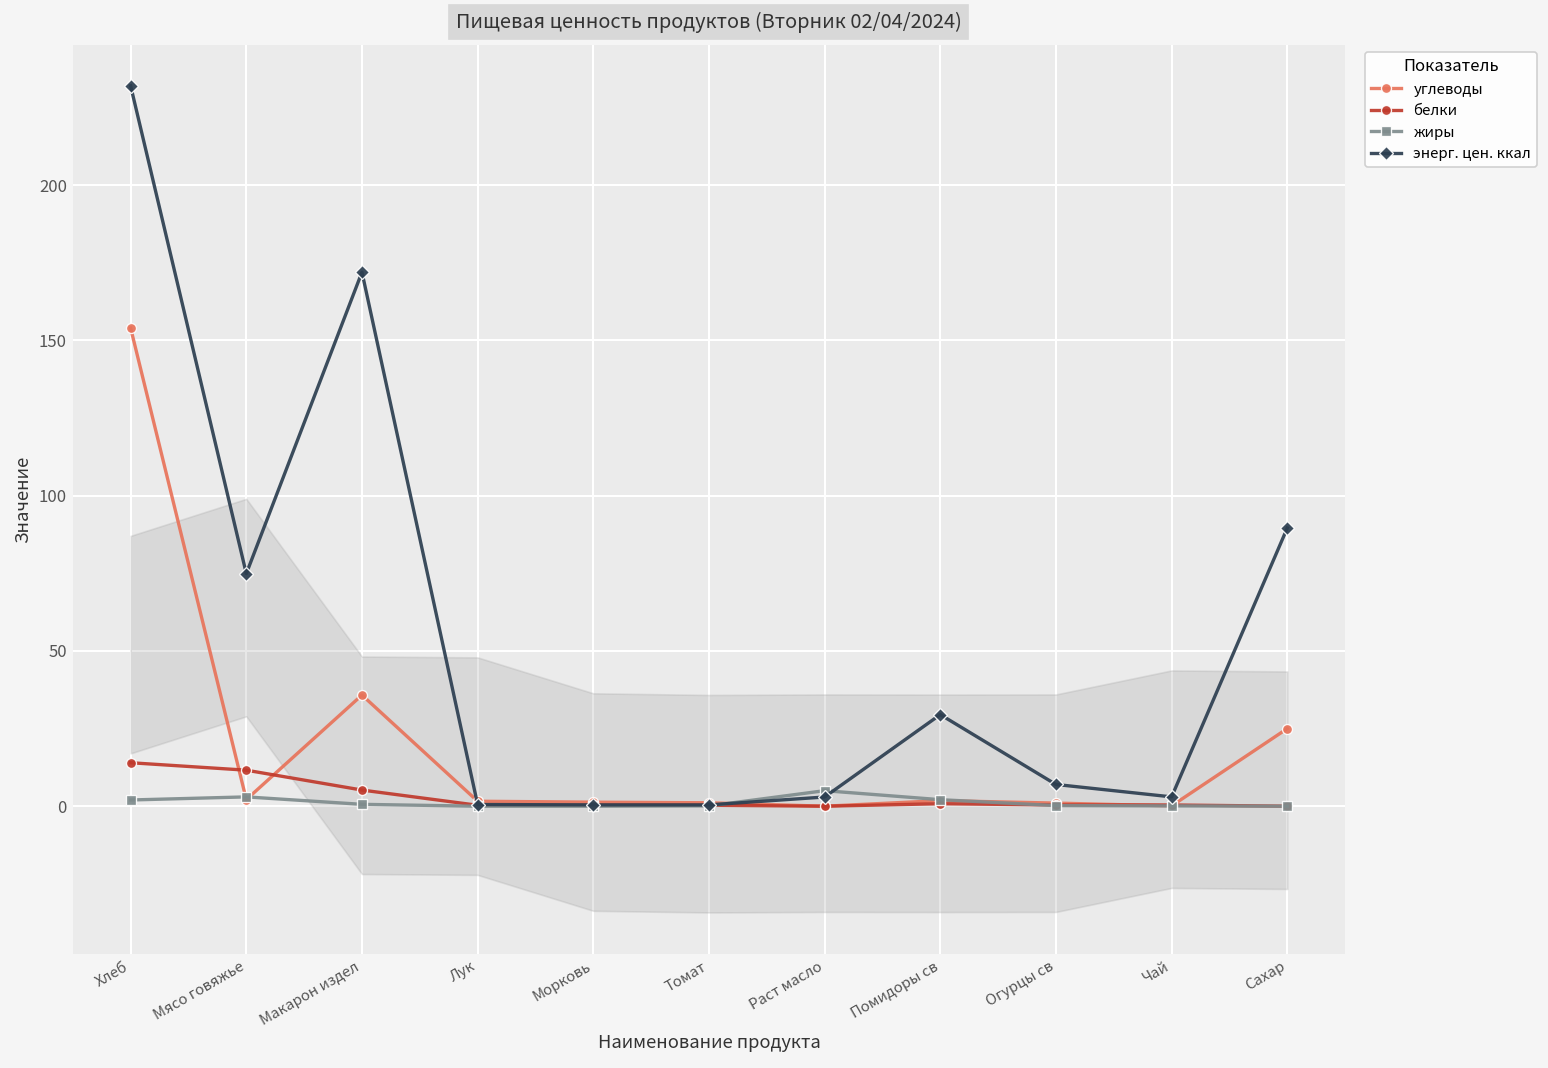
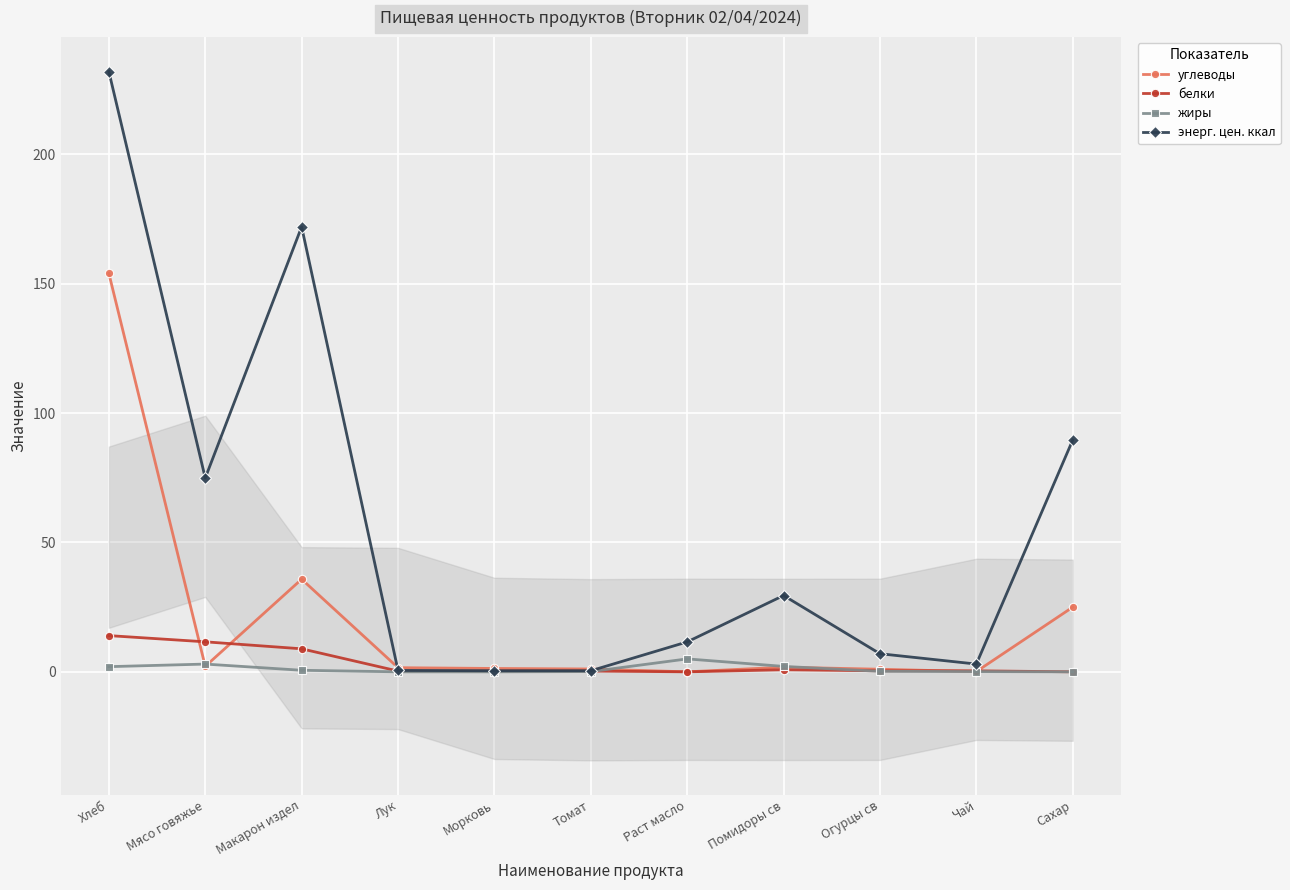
  {
    "углеводы": {
      "Хлеб": 154,
      "Макарон издел": 36,
      "Лук": 2,
      "Сахар": 25
    },
    "белки": {
      "Хлеб": 14,
      "Мясо говяжье": 12,
-     "Макарон издел": 5,
+     "Макарон издел": 9,
      "Помидоры св": 1
    },
    "энерг. цен. ккал": {
      "Хлеб": 232,
      "Мясо говяжье": 75,
      "Макарон издел": 172,
-     "Раст масло": 3,
+     "Раст масло": 12,
      "Помидоры св": 30,
      "Огурцы св": 7,
      "Чай": 3,
      "Сахар": 90
    }
  }
